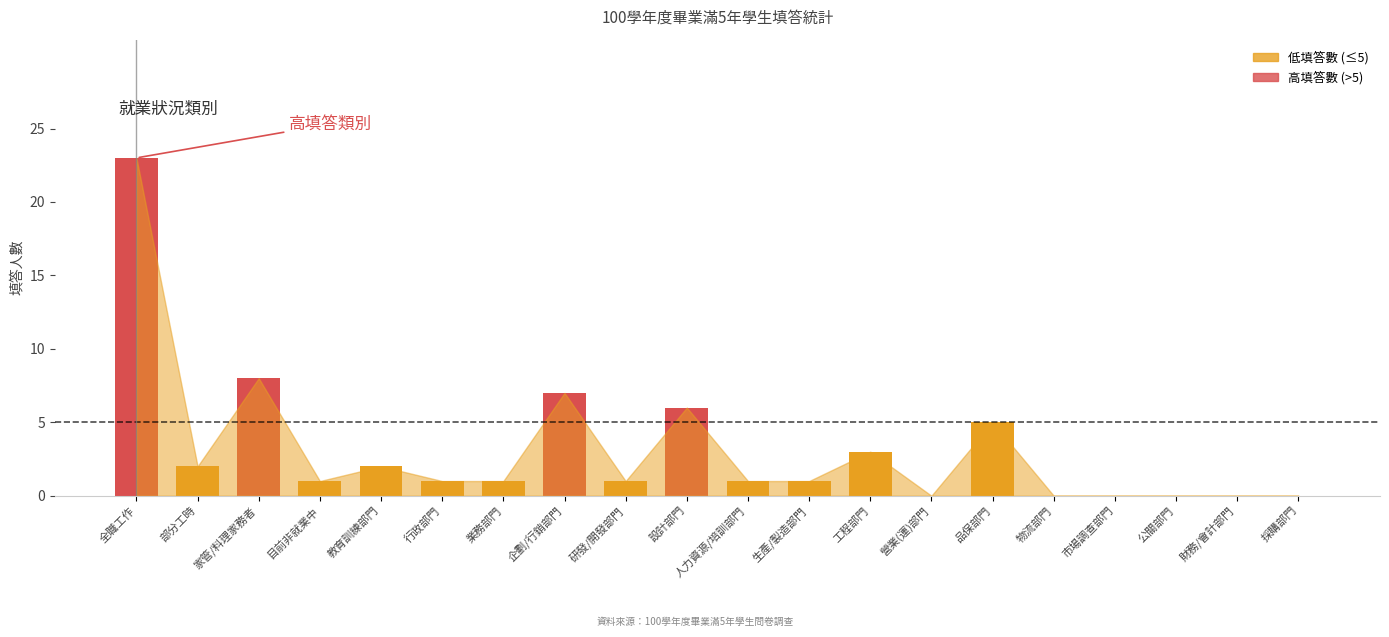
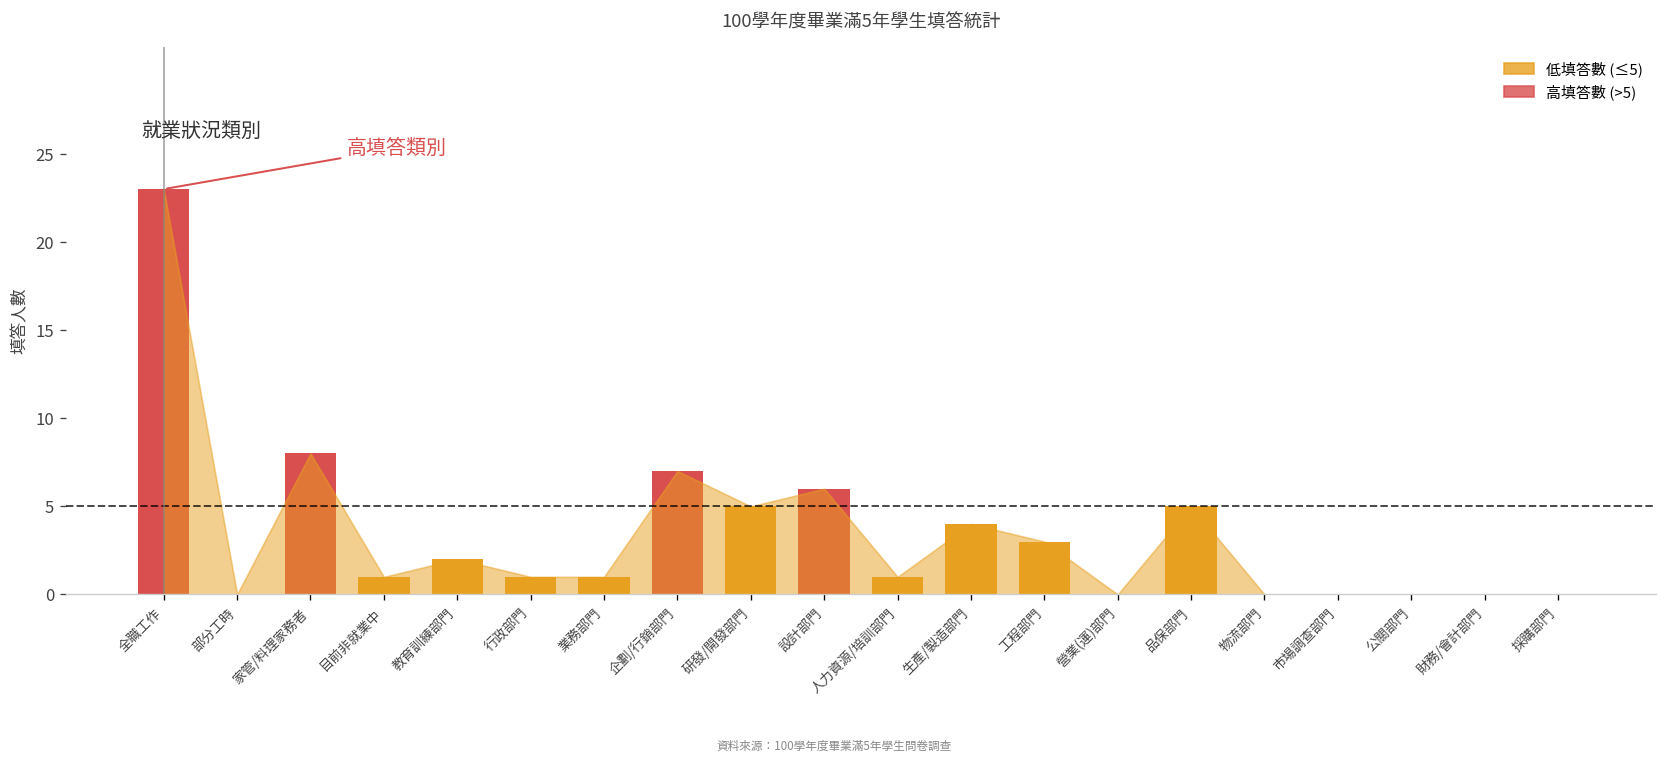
  {
    "全職工作": 23,
-   "部分工時": 2,
+   "部分工時": 0,
    "家管/料理家務者": 8,
    "目前非就業中": 1,
    "教育訓練部門": 2,
    "行政部門": 1,
    "業務部門": 1,
    "企劃/行銷部門": 7,
-   "研發/開發部門": 1,
+   "研發/開發部門": 5,
    "設計部門": 6,
    "人力資源/培訓部門": 1,
-   "生產/製造部門": 1,
+   "生產/製造部門": 4,
    "工程部門": 3,
    "營業(運)部門": 0,
    "品保部門": 5,
    "物流部門": 0,
    "市場調查部門": 0,
    "公關部門": 0,
    "財務/會計部門": 0,
    "採購部門": 0
  }
